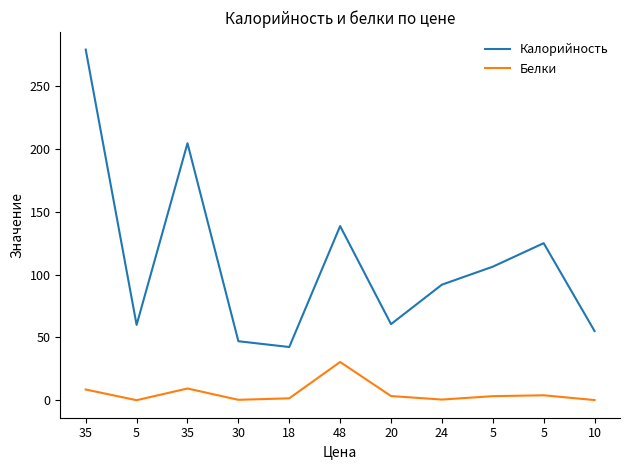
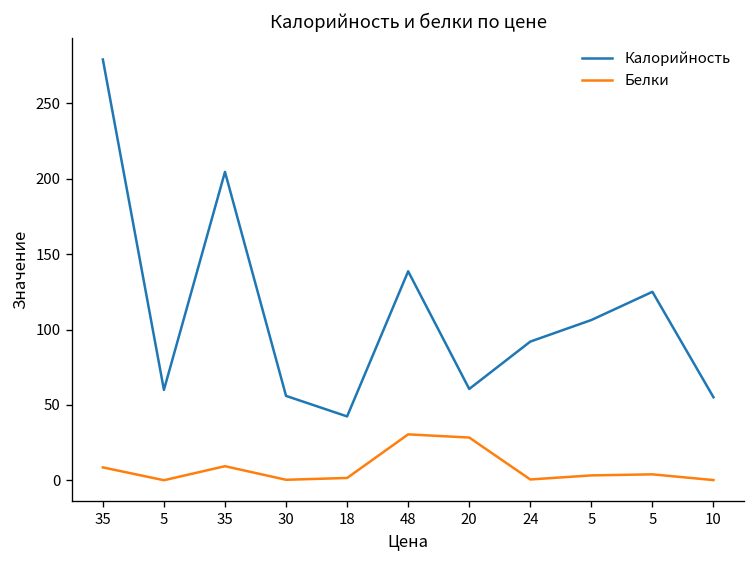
  {
    "Калорийность": {
-     "30": 47,
+     "30": 56,
      "18": 42,
      "48": 139,
      "20": 61,
      "24": 92,
      "10": 55
    },
    "Белки": {
      "30": 0,
      "18": 2,
      "48": 31,
-     "20": 3,
+     "20": 28,
      "24": 1,
      "10": 0
    }
  }
